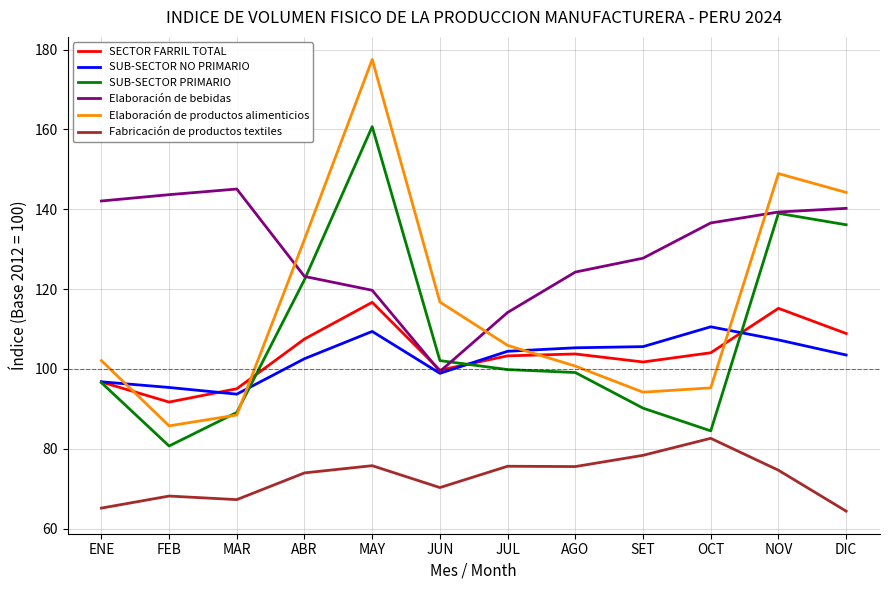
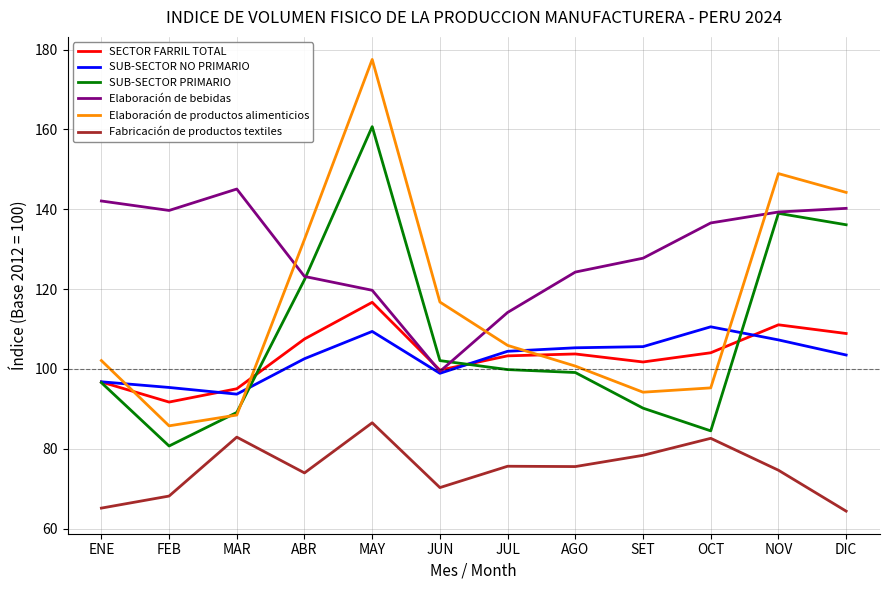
  {
    "SECTOR FARRIL TOTAL": {
      "FEB": 92,
      "MAR": 95,
      "ABR": 107,
      "MAY": 117,
      "JUL": 103,
      "AGO": 104,
      "SET": 102,
      "OCT": 104,
-     "NOV": 115,
+     "NOV": 111,
      "DIC": 109
    },
    "SUB-SECTOR NO PRIMARIO": {
      "FEB": 95,
      "MAR": 94,
      "ABR": 103,
      "MAY": 109,
      "JUL": 104,
      "AGO": 105,
      "SET": 106,
      "OCT": 111,
      "NOV": 107,
      "DIC": 103
    },
    "SUB-SECTOR PRIMARIO": {
      "FEB": 81,
      "MAR": 89,
      "ABR": 122,
      "MAY": 161,
      "JUN": 102,
      "JUL": 100,
      "AGO": 99,
      "SET": 90,
      "OCT": 84,
      "DIC": 136
    },
    "Elaboración de bebidas": {
      "ENE": 142,
-     "FEB": 144,
+     "FEB": 140,
      "MAR": 145,
      "ABR": 123,
      "MAY": 120,
      "JUL": 114,
      "AGO": 124,
      "SET": 128,
      "OCT": 137,
      "DIC": 140
    },
    "Elaboración de productos alimenticios": {
      "ENE": 102,
      "FEB": 86,
      "MAR": 88,
      "ABR": 132,
      "MAY": 178,
      "JUN": 117,
      "JUL": 106,
      "AGO": 101,
      "SET": 94,
      "OCT": 95,
      "NOV": 149,
      "DIC": 144
    },
    "Fabricación de productos textiles": {
      "ENE": 65,
      "FEB": 68,
-     "MAR": 67,
+     "MAR": 83,
      "ABR": 74,
-     "MAY": 76,
+     "MAY": 86,
      "JUN": 70,
      "JUL": 76,
      "AGO": 76,
      "SET": 78,
      "OCT": 83,
      "NOV": 75,
      "DIC": 64
    }
  }
